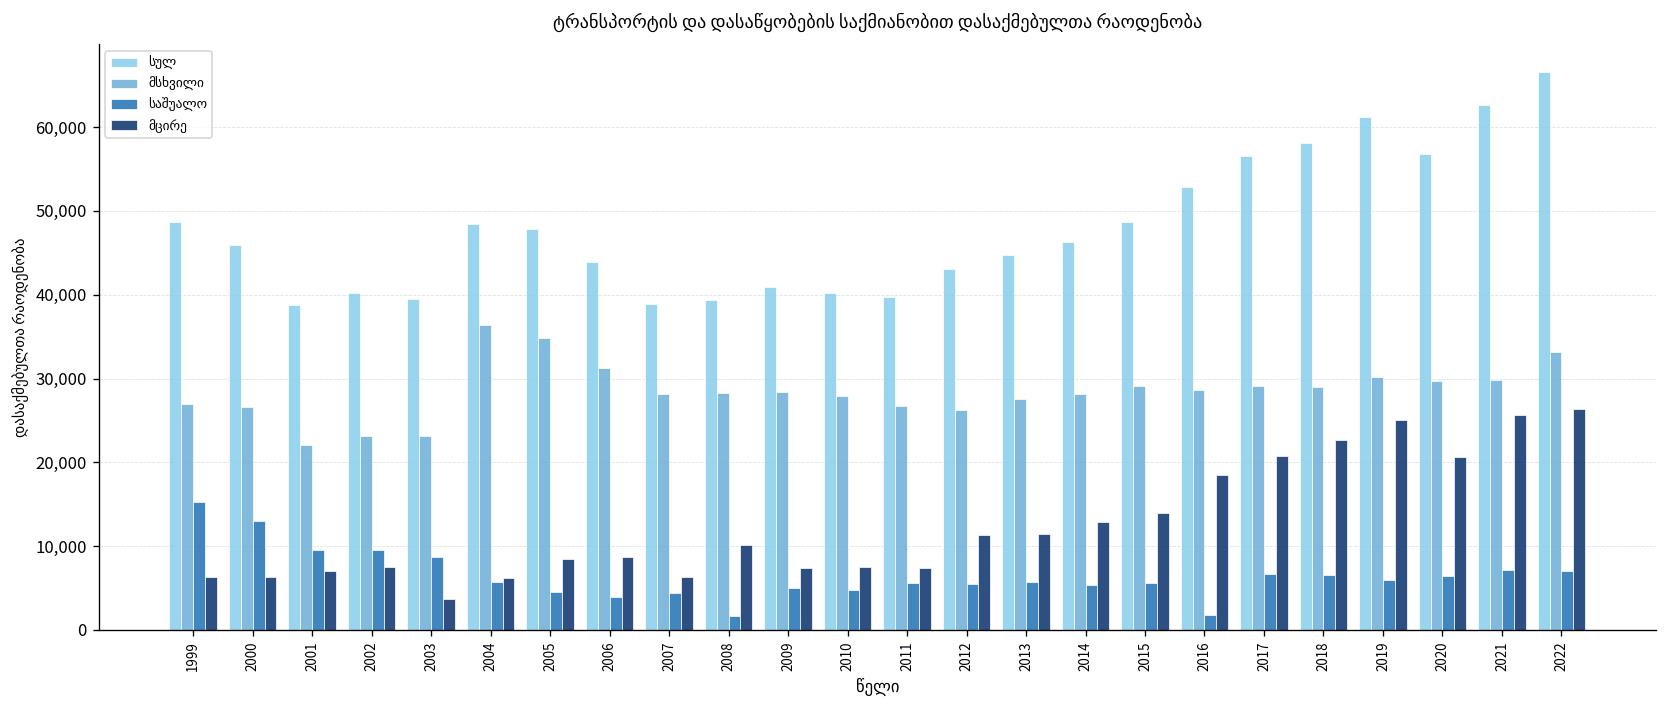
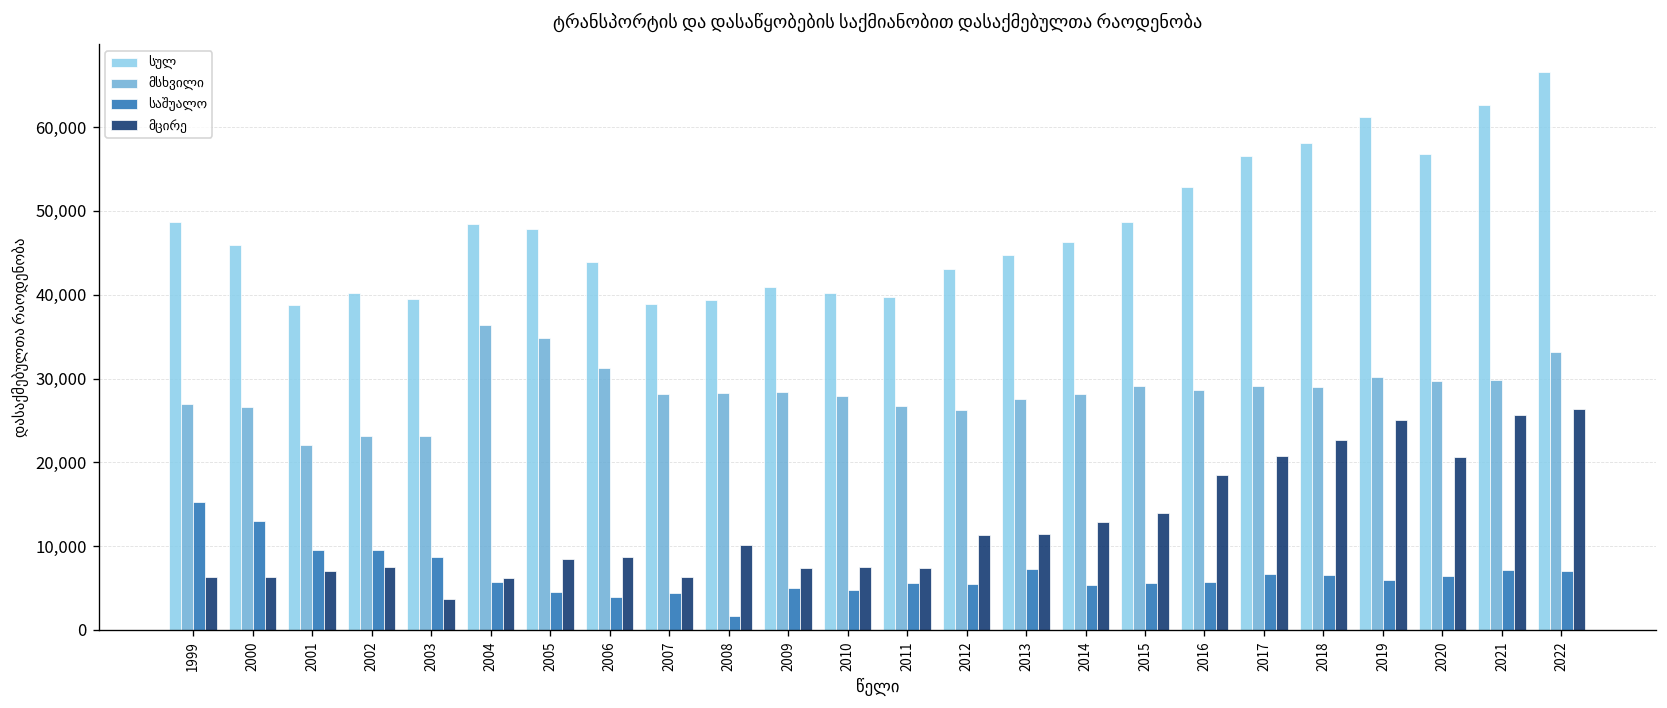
  {
    "საშუალო": {
      "1999": "15,000",
      "2000": "13,000",
      "2001": "10,000",
      "2002": "10,000",
      "2003": "9,000",
      "2004": "6,000",
      "2005": "5,000",
      "2006": "4,000",
      "2007": "4,000",
      "2008": "2,000",
      "2009": "5,000",
      "2010": "5,000",
      "2011": "6,000",
      "2012": "5,000",
-     "2013": "6,000",
+     "2013": "7,000",
      "2014": "5,000",
      "2015": "6,000",
-     "2016": "2,000",
+     "2016": "6,000",
      "2017": "7,000",
      "2018": "7,000",
      "2019": "6,000",
      "2020": "6,000",
      "2021": "7,000",
      "2022": "7,000"
    },
    "მცირე": {
      "1999": "6,000",
      "2000": "6,000",
      "2001": "7,000",
      "2002": "7,000",
      "2003": "4,000",
      "2004": "6,000",
      "2005": "9,000",
      "2006": "9,000",
      "2007": "6,000",
      "2008": "10,000",
      "2009": "7,000",
      "2010": "8,000",
      "2011": "7,000",
      "2012": "11,000",
      "2013": "11,000",
      "2014": "13,000",
      "2015": "14,000",
      "2016": "18,000",
      "2017": "21,000",
      "2018": "23,000",
      "2019": "25,000",
      "2020": "21,000",
      "2021": "26,000",
      "2022": "26,000"
    }
  }
